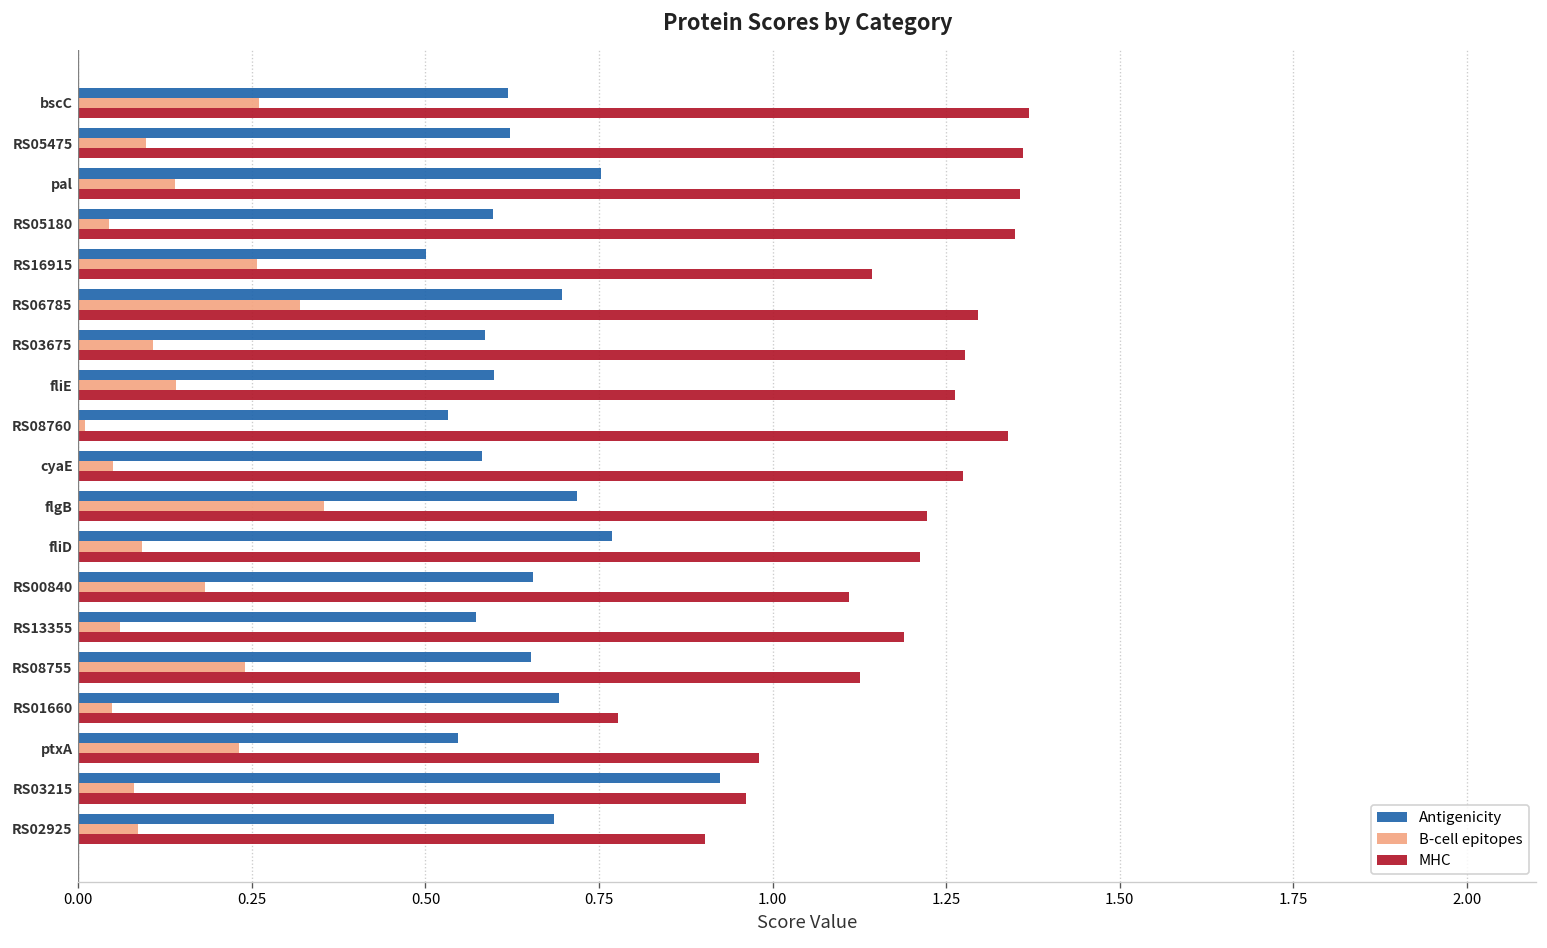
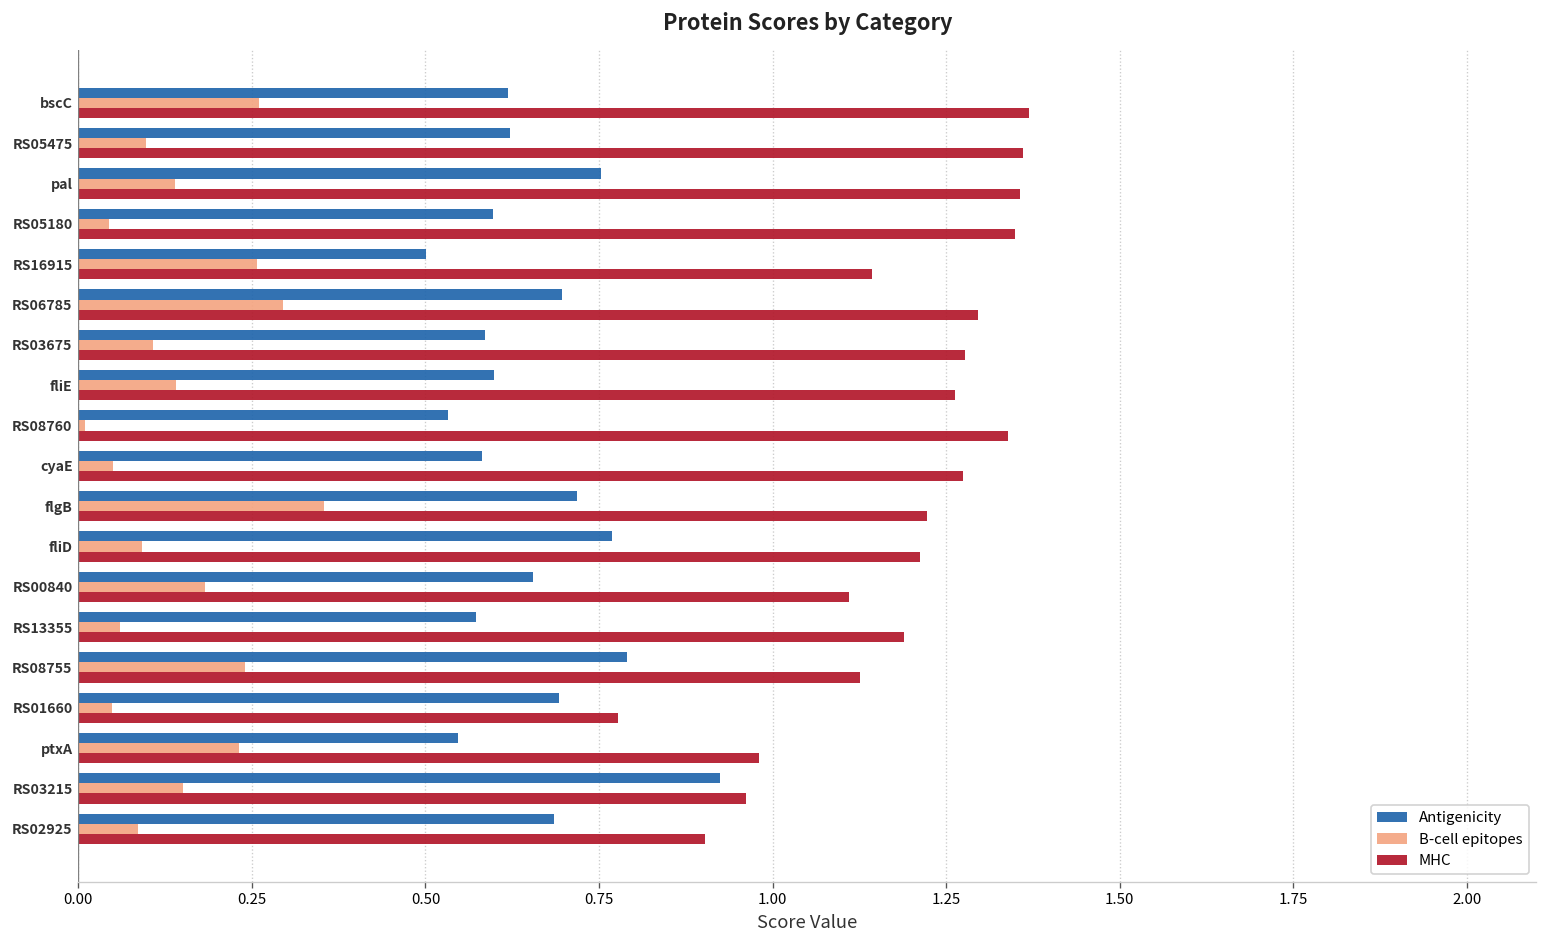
  {
    "Antigenicity": {
      "bscC": 0.62,
      "RS05475": 0.62,
      "pal": 0.75,
      "RS05180": 0.60,
      "RS16915": 0.50,
      "RS06785": 0.70,
      "RS03675": 0.59,
      "fliE": 0.60,
      "RS08760": 0.53,
      "cyaE": 0.58,
      "flgB": 0.72,
      "fliD": 0.77,
      "RS00840": 0.66,
      "RS13355": 0.57,
-     "RS08755": 0.65,
+     "RS08755": 0.79,
      "RS01660": 0.69,
      "ptxA": 0.55,
      "RS03215": 0.92,
      "RS02925": 0.69
    },
    "B-cell epitopes": {
      "bscC": 0.26,
      "RS05475": 0.10,
      "pal": 0.14,
      "RS05180": 0.04,
      "RS16915": 0.26,
-     "RS06785": 0.32,
+     "RS06785": 0.30,
      "RS03675": 0.11,
      "fliE": 0.14,
      "RS08760": 0.01,
      "cyaE": 0.05,
      "flgB": 0.35,
      "fliD": 0.09,
      "RS00840": 0.18,
      "RS13355": 0.06,
      "RS08755": 0.24,
      "RS01660": 0.05,
      "ptxA": 0.23,
-     "RS03215": 0.08,
+     "RS03215": 0.15,
      "RS02925": 0.09
    },
    "MHC": {
      "bscC": 1.37,
      "RS05475": 1.36,
      "pal": 1.36,
      "RS05180": 1.35,
      "RS16915": 1.14,
      "RS06785": 1.30,
      "RS03675": 1.28,
      "fliE": 1.26,
      "RS08760": 1.34,
      "cyaE": 1.28,
      "flgB": 1.22,
      "fliD": 1.21,
      "RS00840": 1.11,
      "RS13355": 1.19,
      "RS08755": 1.13,
      "RS01660": 0.78,
      "ptxA": 0.98,
      "RS03215": 0.96,
      "RS02925": 0.90
    }
  }
